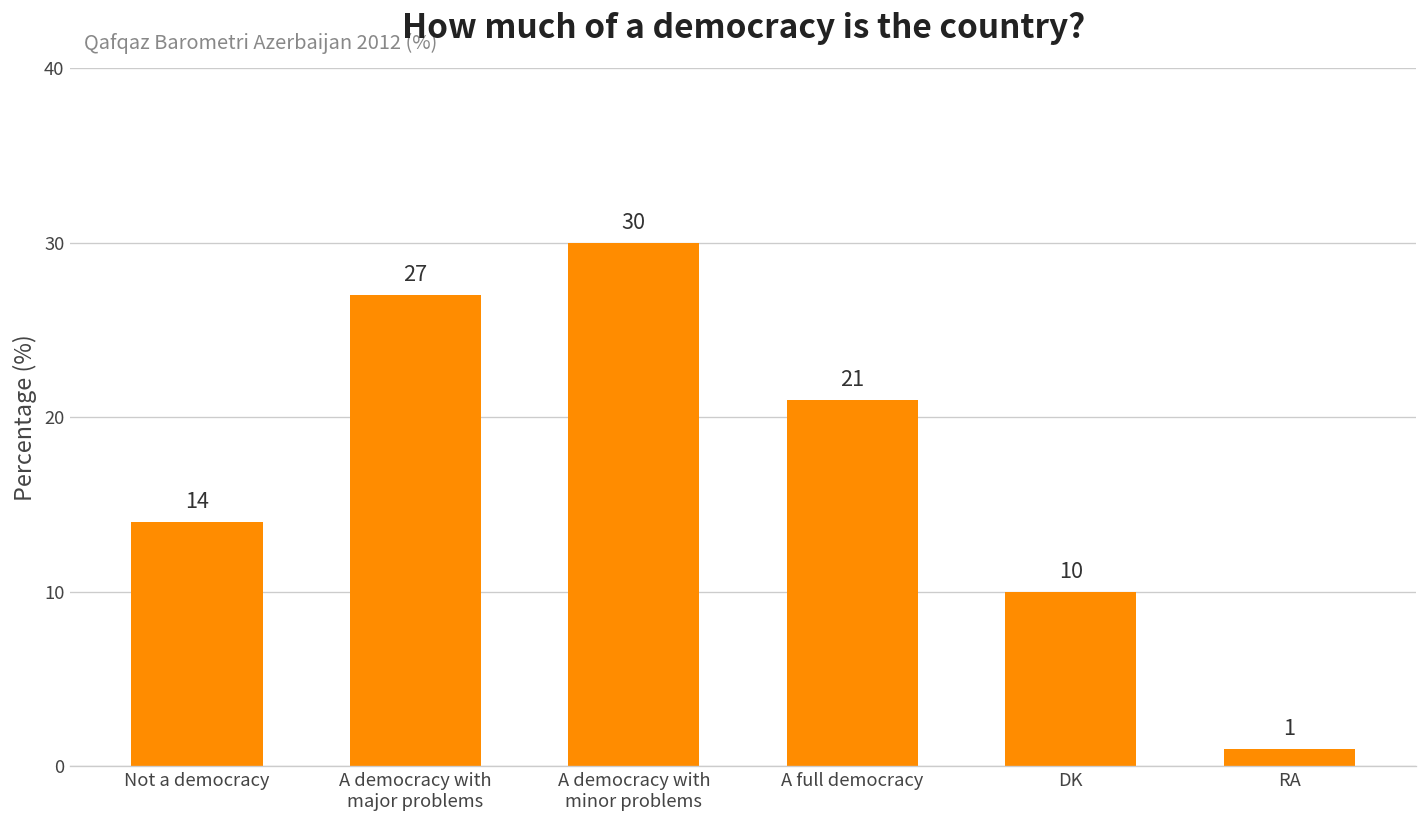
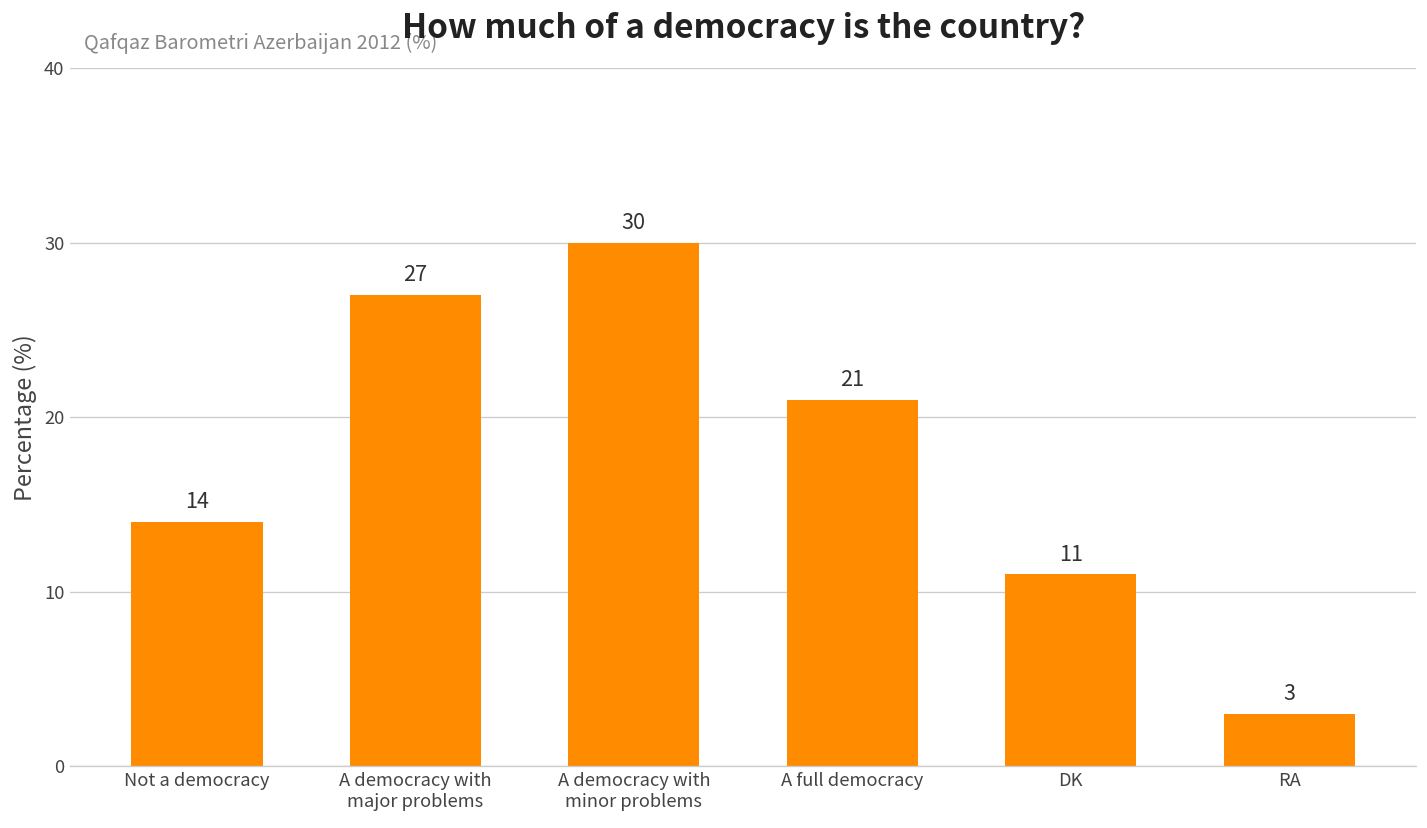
  {
    "Not a democracy": 14,
    "A democracy with major problems": 27,
    "A democracy with minor problems": 30,
    "A full democracy": 21,
-   "DK": 10,
-   "RA": 1
+   "DK": 11,
+   "RA": 3
  }
